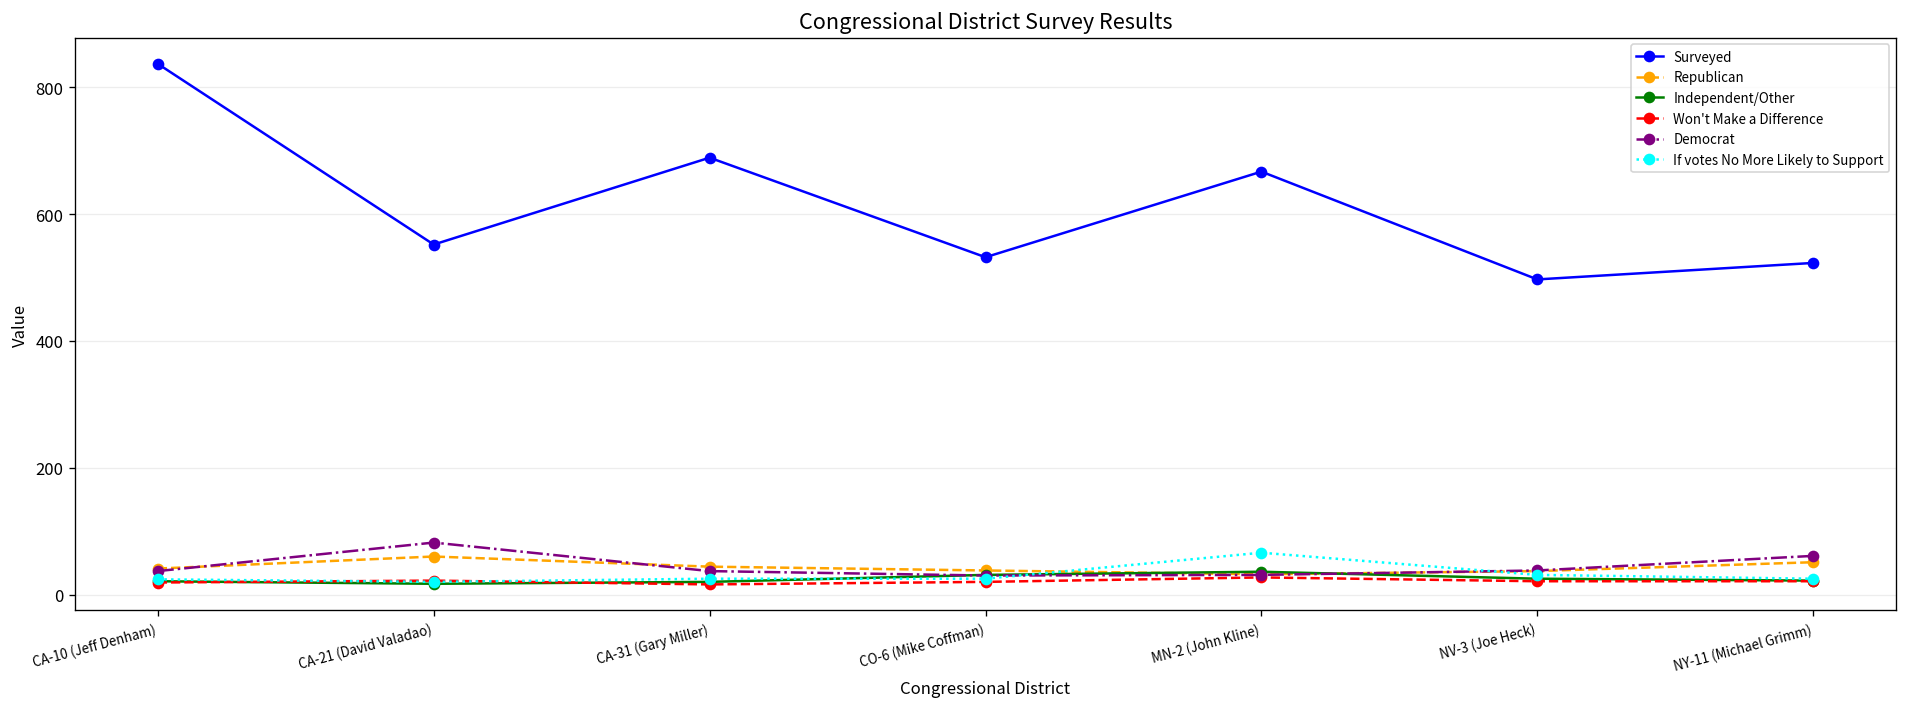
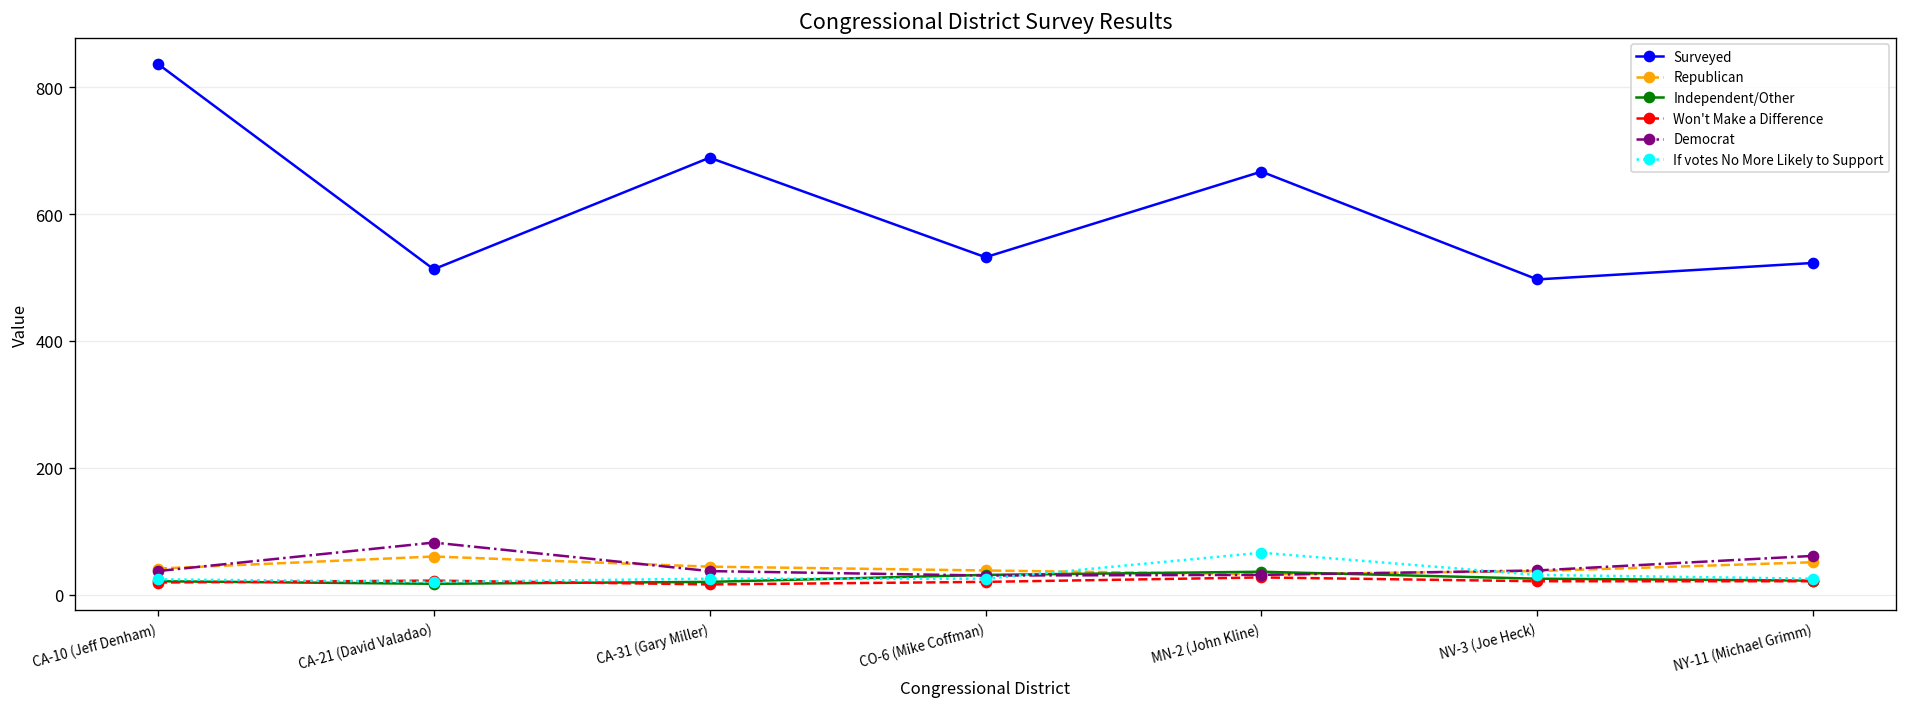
  {
    "Surveyed": {
      "CA-10 (Jeff Denham)": 840,
-     "CA-21 (David Valadao)": 550,
+     "CA-21 (David Valadao)": 510,
      "CA-31 (Gary Miller)": 690,
      "CO-6 (Mike Coffman)": 530,
      "MN-2 (John Kline)": 670,
      "NV-3 (Joe Heck)": 500,
      "NY-11 (Michael Grimm)": 520
    },
    "Republican": {
      "CA-21 (David Valadao)": 60,
      "CA-31 (Gary Miller)": 40,
      "CO-6 (Mike Coffman)": 40,
      "NY-11 (Michael Grimm)": 50
    },
    "Won't Make a Difference": {
      "CO-6 (Mike Coffman)": 20
    },
    "Democrat": {
      "CA-21 (David Valadao)": 80,
      "CA-31 (Gary Miller)": 40,
      "NY-11 (Michael Grimm)": 60
    },
    "If votes No More Likely to Support": {
      "CA-31 (Gary Miller)": 30,
      "CO-6 (Mike Coffman)": 30,
      "MN-2 (John Kline)": 70,
      "NV-3 (Joe Heck)": 30
    }
  }
